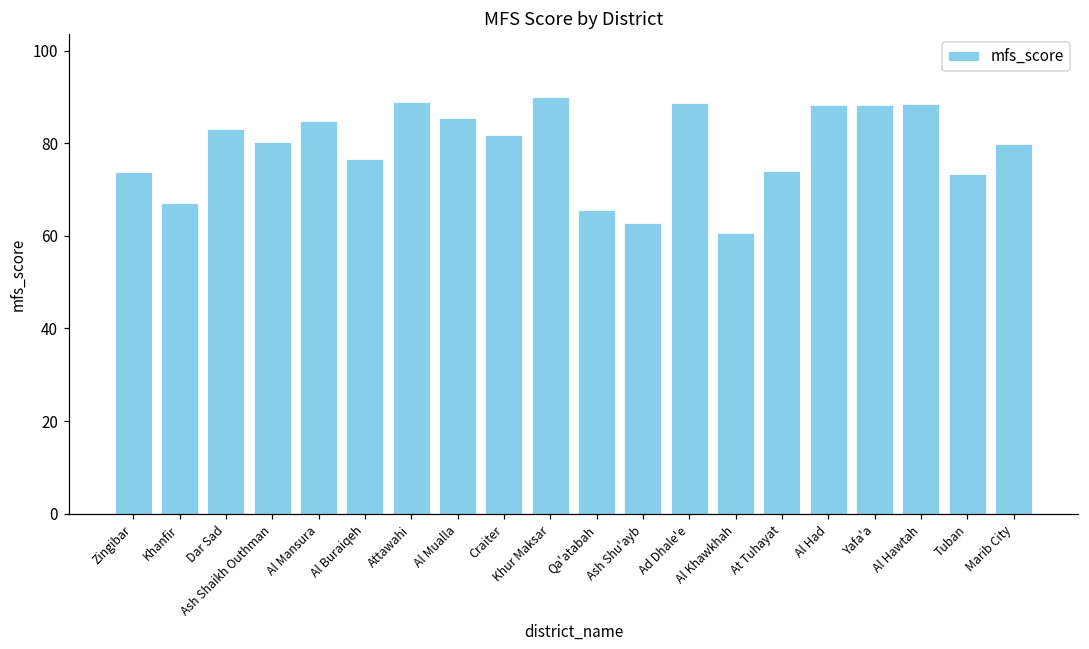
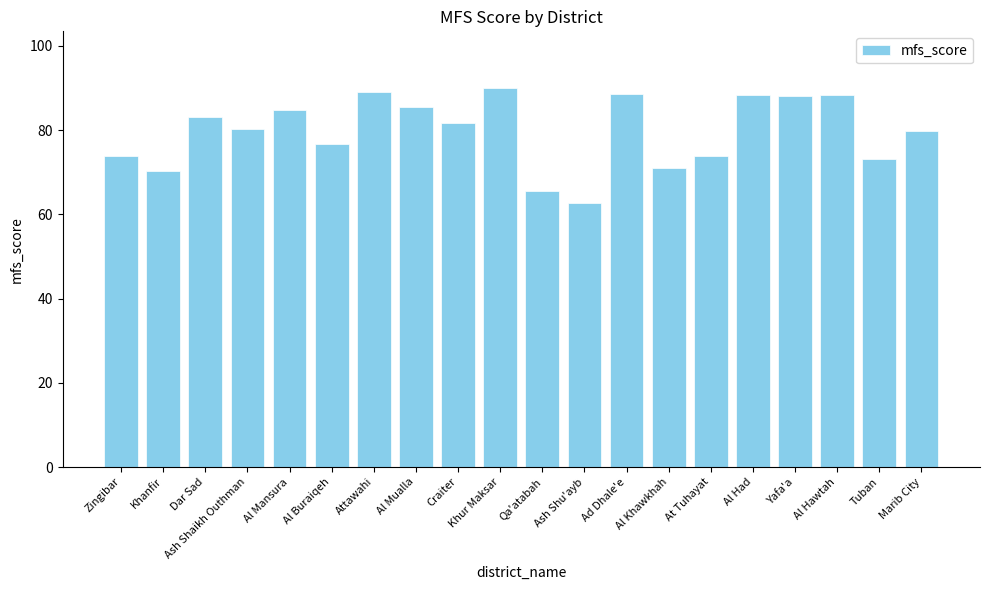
  {
    "Zingibar": 74,
-   "Khanfir": 67,
+   "Khanfir": 70,
    "Dar Sad": 83,
    "Ash Shaikh Outhman": 80,
    "Al Mansura": 85,
    "Al Buraiqeh": 77,
    "Attawahi": 89,
    "Al Mualla": 86,
    "Craiter": 82,
    "Khur Maksar": 90,
    "Qa'atabah": 66,
    "Ash Shu'ayb": 63,
    "Ad Dhale'e": 89,
-   "Al Khawkhah": 61,
+   "Al Khawkhah": 71,
    "At Tuhayat": 74,
    "Al Had": 88,
    "Yafa'a": 88,
    "Al Hawtah": 88,
    "Tuban": 73,
    "Marib City": 80
  }
